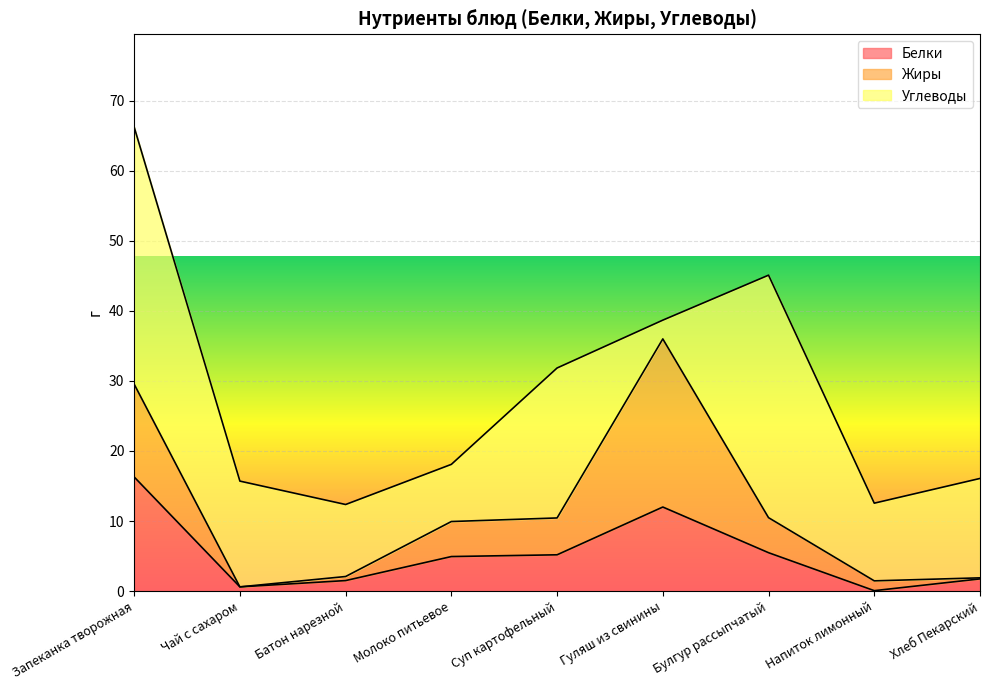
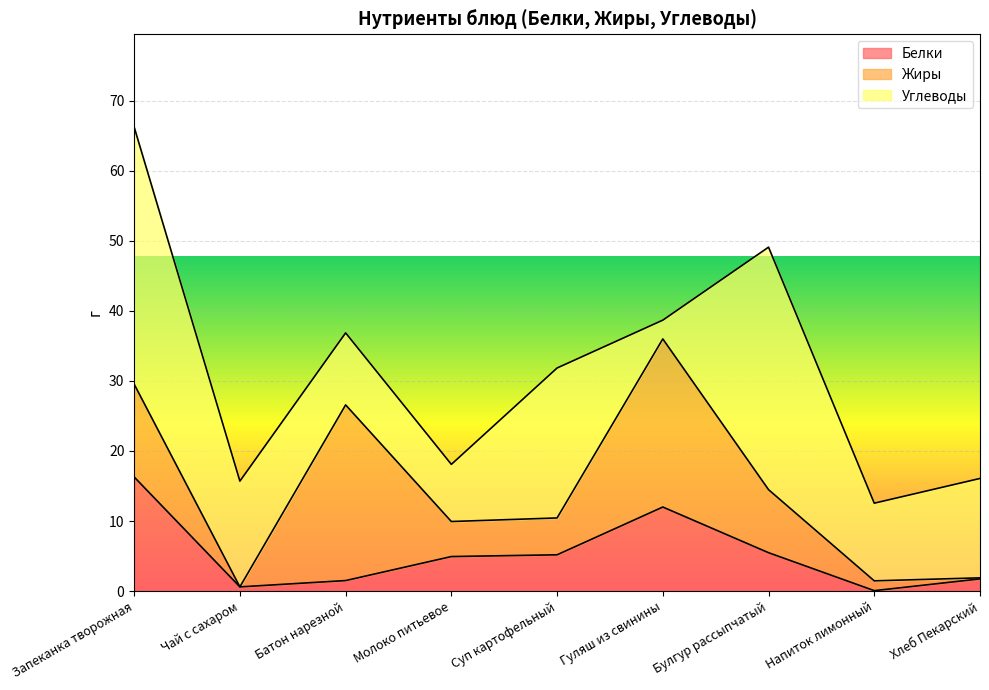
  {
    "Белки": {
      "Запеканка творожная": 16,
      "Батон нарезной": 2,
      "Молоко питьевое": 5,
      "Суп картофельный": 5,
      "Гуляш из свинины": 12,
      "Булгур рассыпчатый": 5,
      "Напиток лимонный": 0
    },
    "Жиры": {
      "Запеканка творожная": 13,
-     "Батон нарезной": 1,
+     "Батон нарезной": 25,
      "Молоко питьевое": 5,
      "Суп картофельный": 5,
      "Гуляш из свинины": 24,
-     "Булгур рассыпчатый": 5,
+     "Булгур рассыпчатый": 9,
      "Напиток лимонный": 1
    },
    "Углеводы": {
      "Запеканка творожная": 37,
      "Чай с сахаром": 15,
      "Батон нарезной": 10,
      "Молоко питьевое": 8,
      "Суп картофельный": 21,
      "Гуляш из свинины": 3,
      "Булгур рассыпчатый": 35,
      "Напиток лимонный": 11,
      "Хлеб Пекарский": 14
    }
  }
